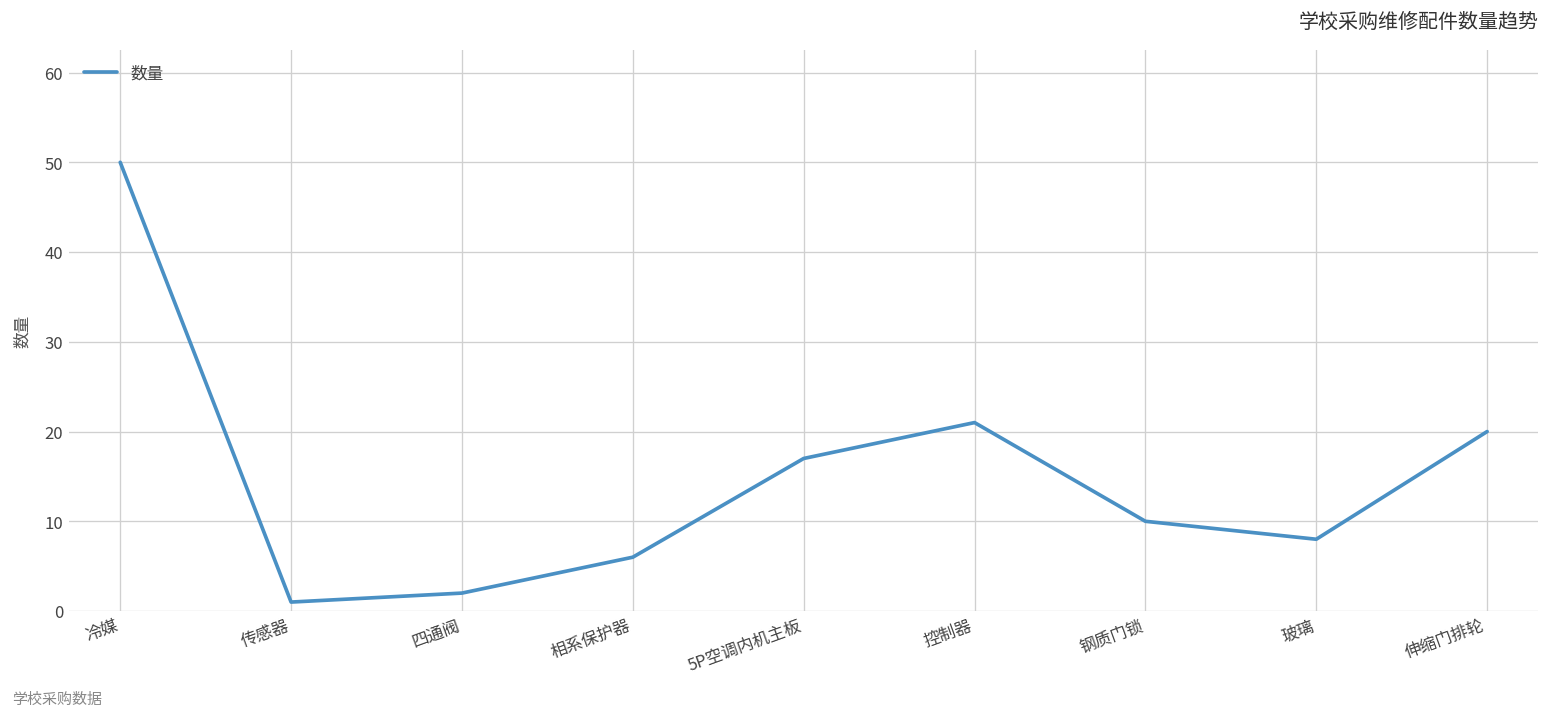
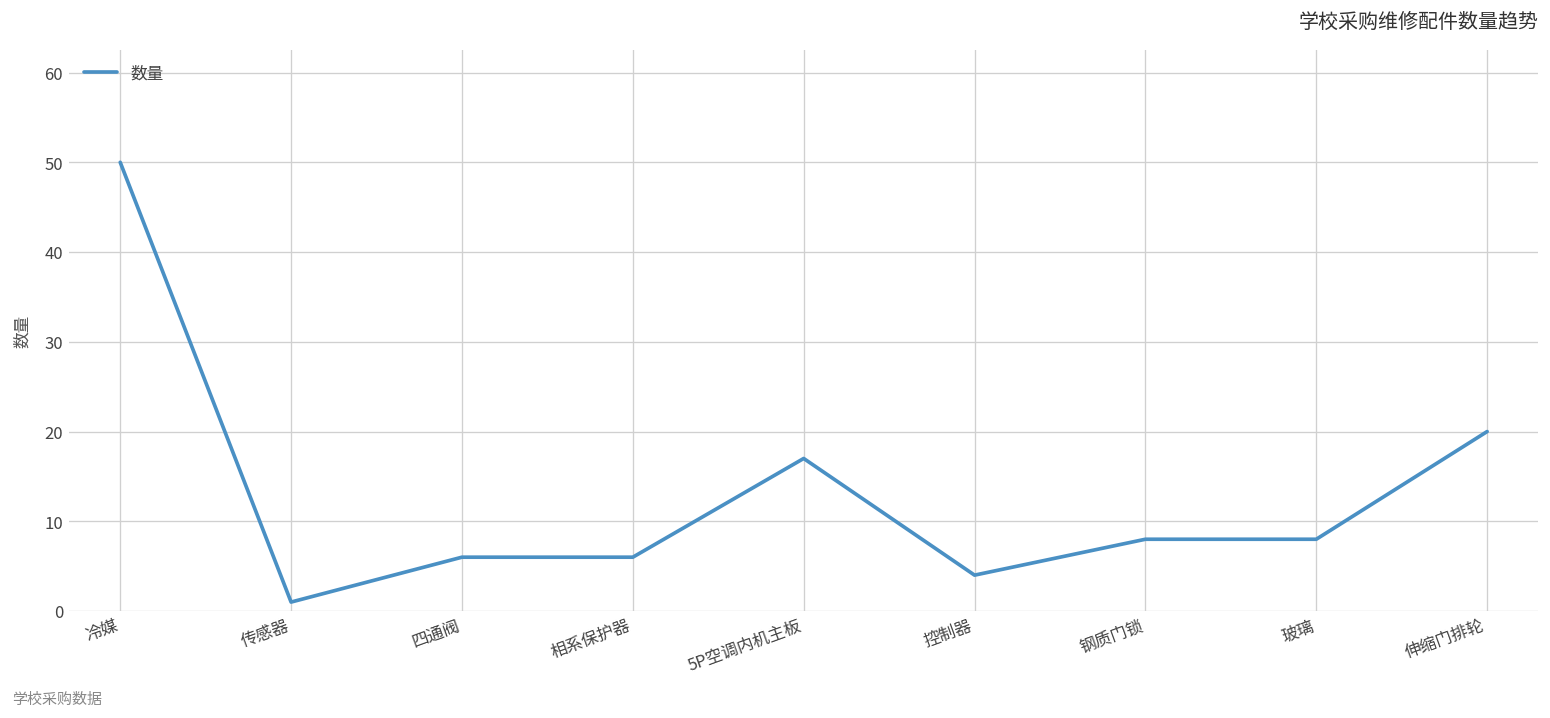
  {
    "冷媒": 50,
    "传感器": 1,
-   "四通阀": 2,
+   "四通阀": 6,
    "相系保护器": 6,
    "5P空调内机主板": 17,
-   "控制器": 21,
-   "钢质门锁": 10,
+   "控制器": 4,
+   "钢质门锁": 8,
    "玻璃": 8,
    "伸缩门排轮": 20
  }
